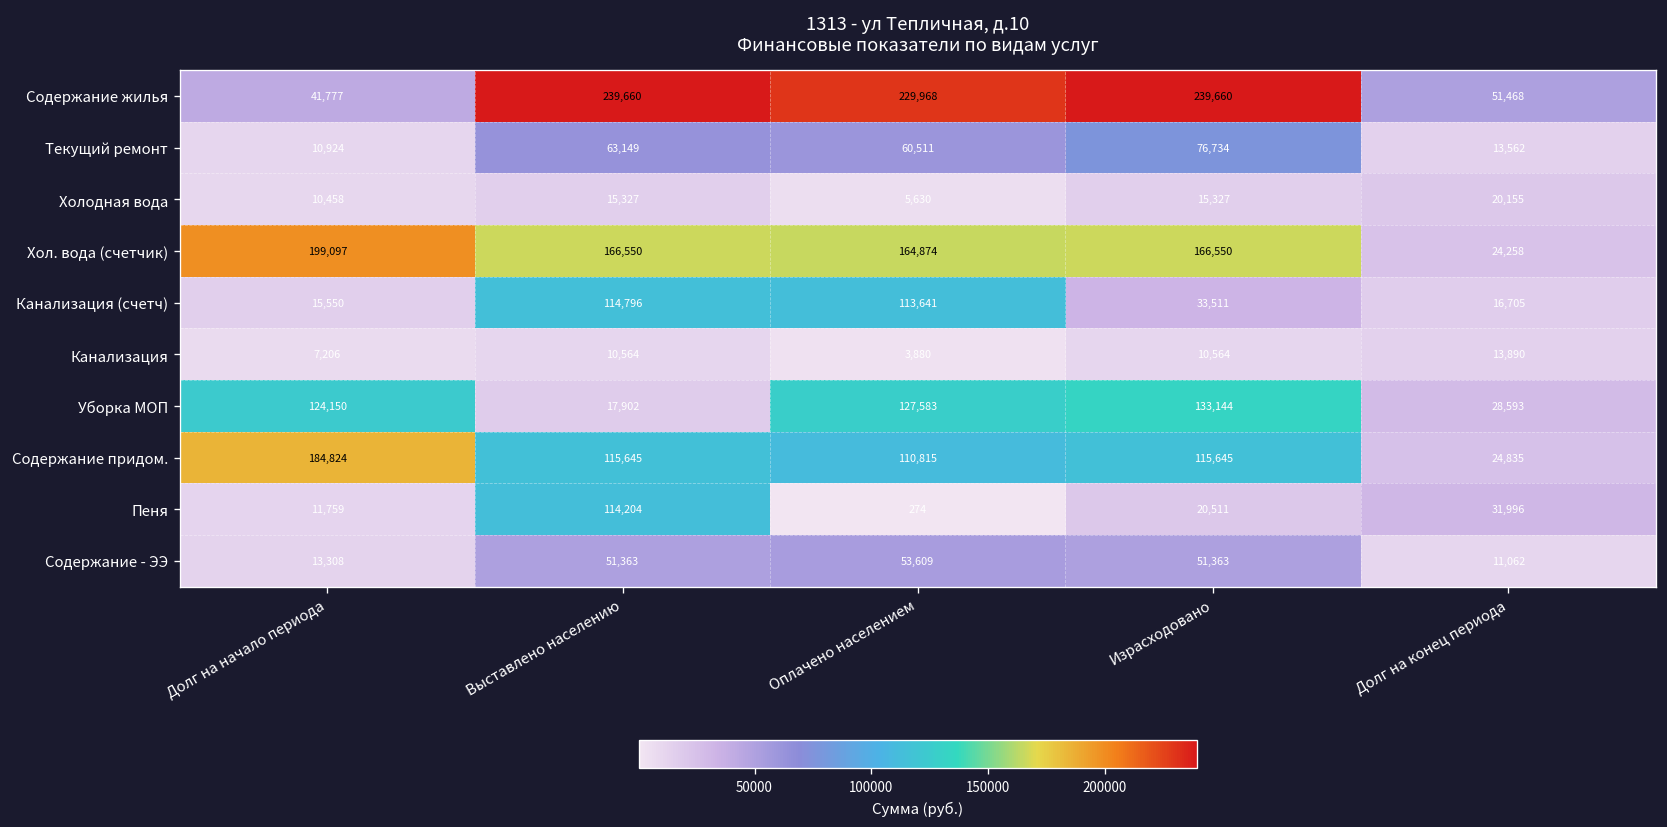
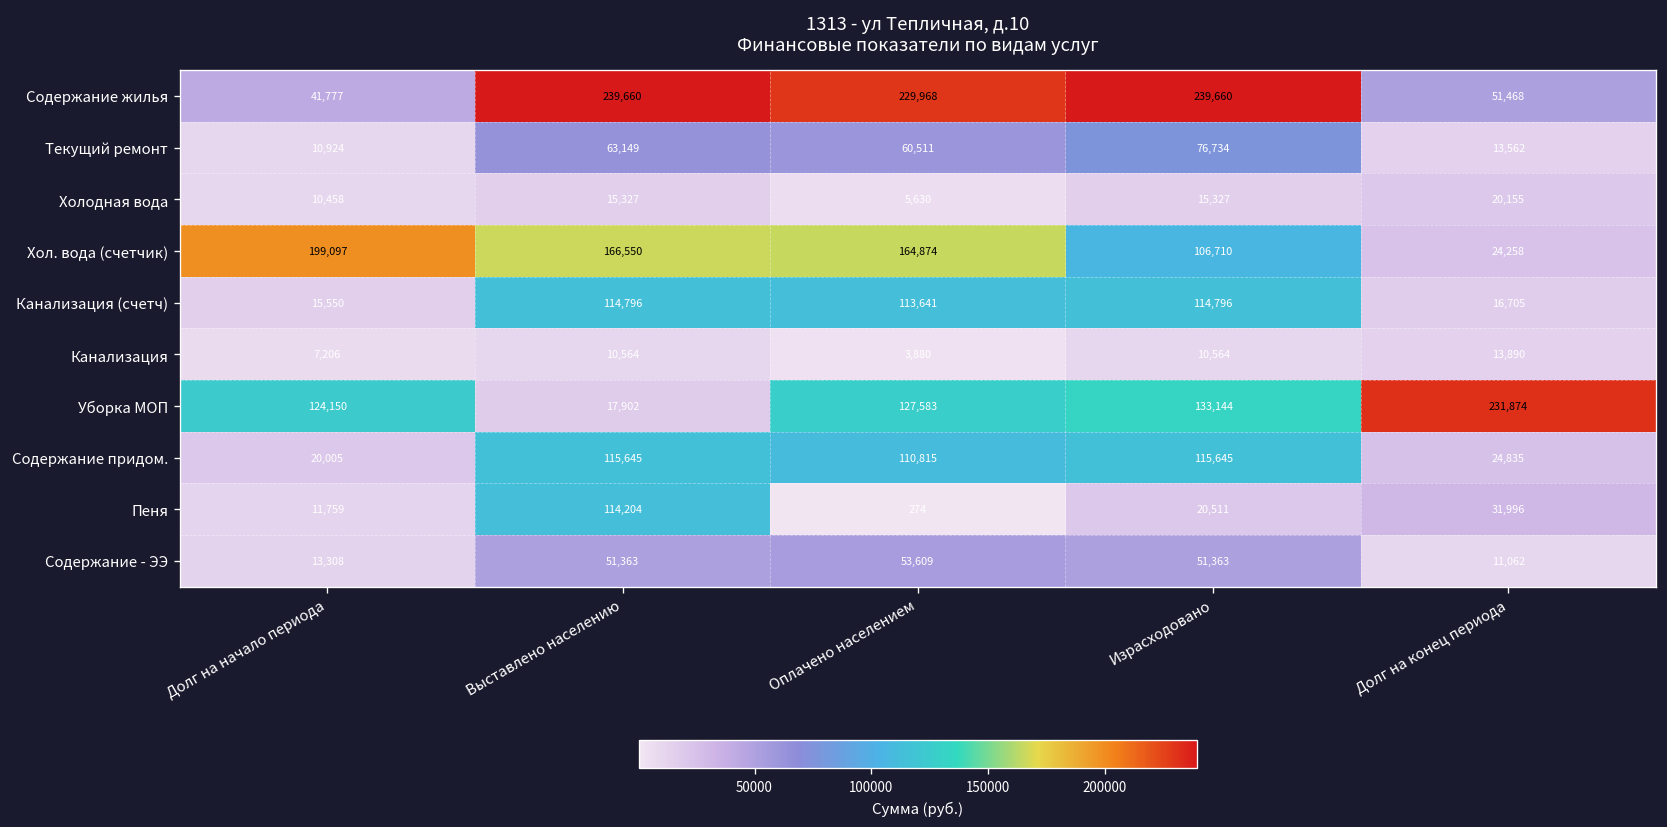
  {
    "Содержание жилья": {
      "Долг на начало периода": "41,777",
      "Выставлено населению": "239,660",
      "Оплачено населением": "229,968",
      "Израсходовано": "239,660",
      "Долг на конец периода": "51,468"
    },
    "Текущий ремонт": {
      "Выставлено населению": "63,149",
      "Оплачено населением": "60,511",
      "Израсходовано": "76,734"
    },
    "Холодная вода": {
      "Выставлено населению": "15,327",
      "Израсходовано": "15,327",
      "Долг на конец периода": "20,155"
    },
    "Хол. вода (счетчик)": {
      "Долг на начало периода": "199,097",
      "Выставлено населению": "166,550",
      "Оплачено населением": "164,874",
-     "Израсходовано": "166,550",
+     "Израсходовано": "106,710",
      "Долг на конец периода": "24,258"
    },
    "Канализация (счетч)": {
      "Долг на начало периода": "15,550",
      "Выставлено населению": "114,796",
      "Оплачено населением": "113,641",
-     "Израсходовано": "33,511",
+     "Израсходовано": "114,796",
      "Долг на конец периода": "16,705"
    },
    "Уборка МОП": {
      "Долг на начало периода": "124,150",
      "Выставлено населению": "17,902",
      "Оплачено населением": "127,583",
      "Израсходовано": "133,144",
-     "Долг на конец периода": "28,593"
+     "Долг на конец периода": "231,874"
    },
    "Содержание придом.": {
-     "Долг на начало периода": "184,824",
+     "Долг на начало периода": "20,005",
      "Выставлено населению": "115,645",
      "Оплачено населением": "110,815",
      "Израсходовано": "115,645",
      "Долг на конец периода": "24,835"
    },
    "Пеня": {
      "Выставлено населению": "114,204",
      "Израсходовано": "20,511",
      "Долг на конец периода": "31,996"
    },
    "Содержание - ЭЭ": {
      "Выставлено населению": "51,363",
      "Оплачено населением": "53,609",
      "Израсходовано": "51,363"
    }
  }
